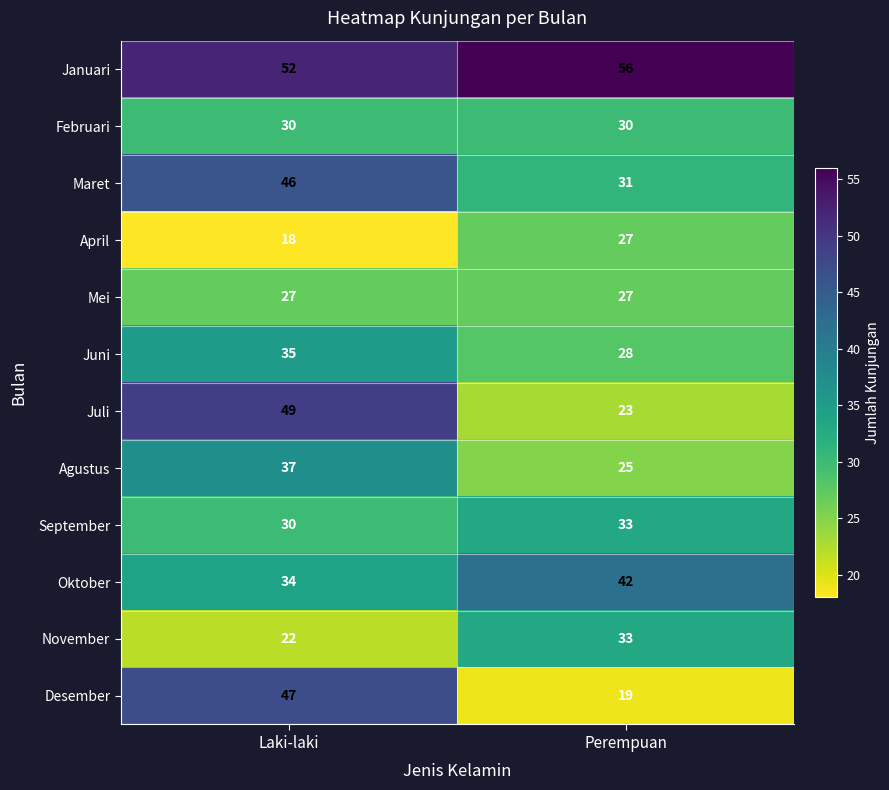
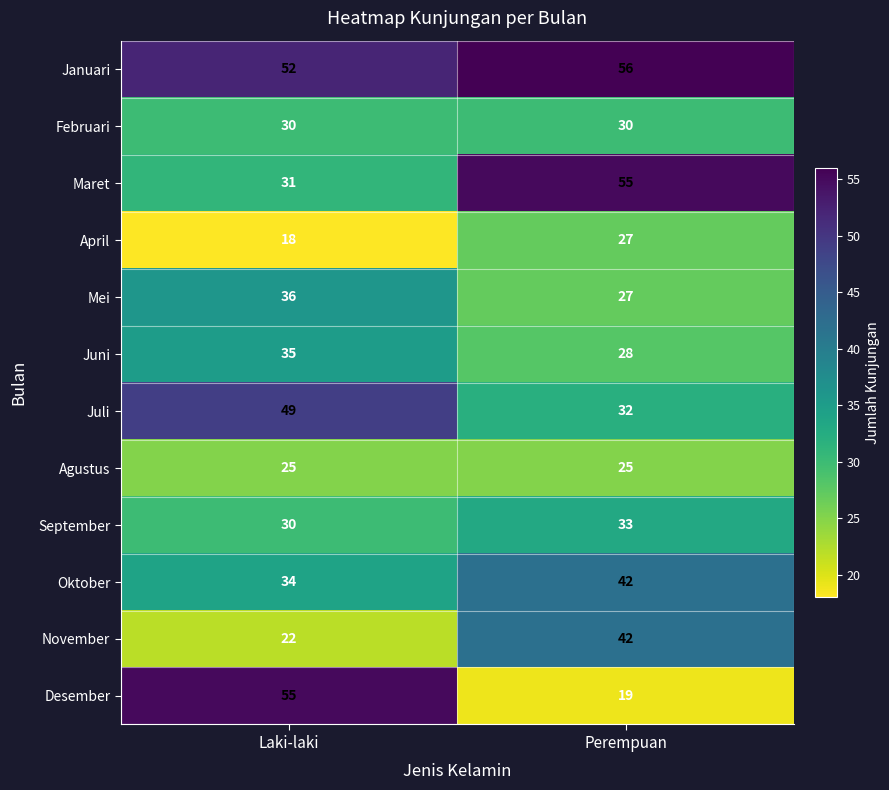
  {
    "Januari": {
      "Laki-laki": 52,
      "Perempuan": 56
    },
    "Februari": {
      "Laki-laki": 30,
      "Perempuan": 30
    },
    "Maret": {
-     "Laki-laki": 46,
-     "Perempuan": 31
+     "Laki-laki": 31,
+     "Perempuan": 55
    },
    "April": {
      "Laki-laki": 18,
      "Perempuan": 27
    },
    "Mei": {
-     "Laki-laki": 27,
+     "Laki-laki": 36,
      "Perempuan": 27
    },
    "Juni": {
      "Laki-laki": 35,
      "Perempuan": 28
    },
    "Juli": {
      "Laki-laki": 49,
-     "Perempuan": 23
+     "Perempuan": 32
    },
    "Agustus": {
-     "Laki-laki": 37,
+     "Laki-laki": 25,
      "Perempuan": 25
    },
    "September": {
      "Laki-laki": 30,
      "Perempuan": 33
    },
    "Oktober": {
      "Laki-laki": 34,
      "Perempuan": 42
    },
    "November": {
      "Laki-laki": 22,
-     "Perempuan": 33
+     "Perempuan": 42
    },
    "Desember": {
-     "Laki-laki": 47,
+     "Laki-laki": 55,
      "Perempuan": 19
    }
  }
